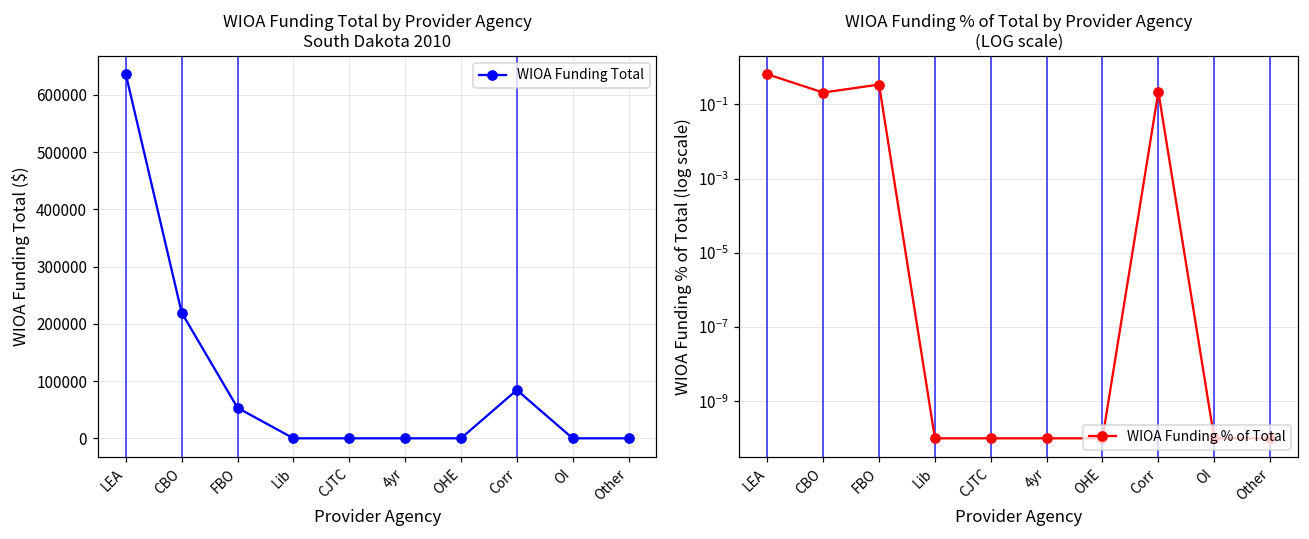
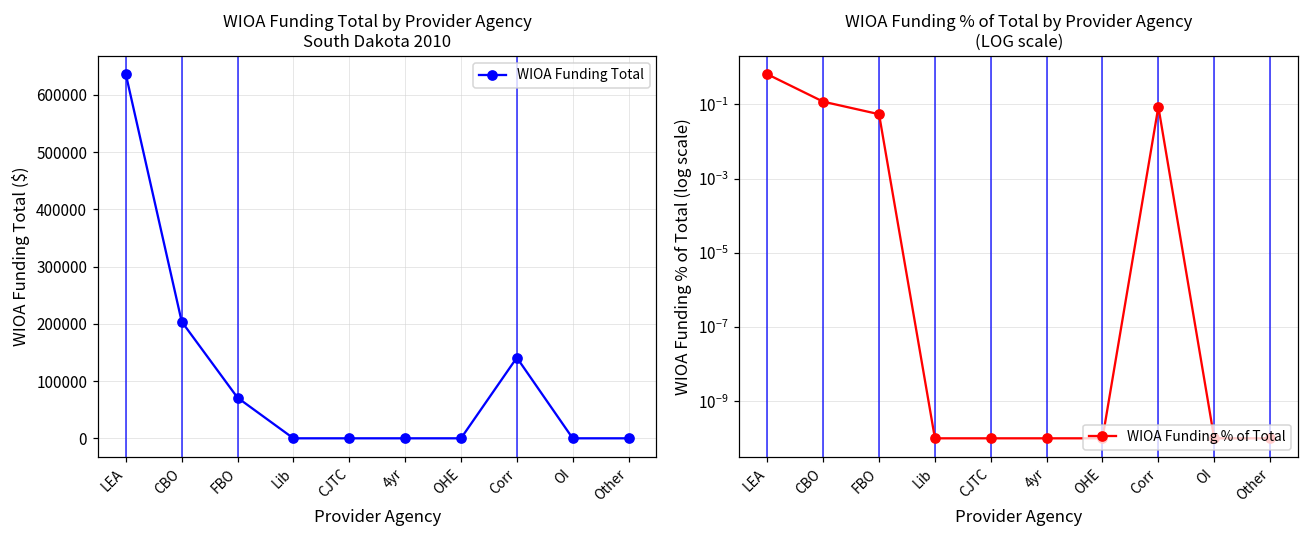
  {
    "WIOA Funding Total by Provider Agency South Dakota 2010": {
      "LEA": 640000,
-     "CBO": 220000,
-     "FBO": 50000,
+     "CBO": 200000,
+     "FBO": 70000,
      "Lib": 0,
      "CJTC": 0,
      "4yr": 0,
      "OHE": 0,
-     "Corr": 80000,
+     "Corr": 140000,
      "OI": 0,
      "Other": 0
    },
    "WIOA Funding % of Total by Provider Agency (LOG scale)": {
      "LEA": 0.7,
-     "CBO": 0.2,
-     "FBO": 0.3,
+     "CBO": 0.12,
+     "FBO": 0.05,
      "Lib": 0.00000000010,
      "CJTC": 0.00000000010,
      "4yr": 0.00000000010,
-     "Corr": 0.2
+     "Corr": 0.09
    }
  }
